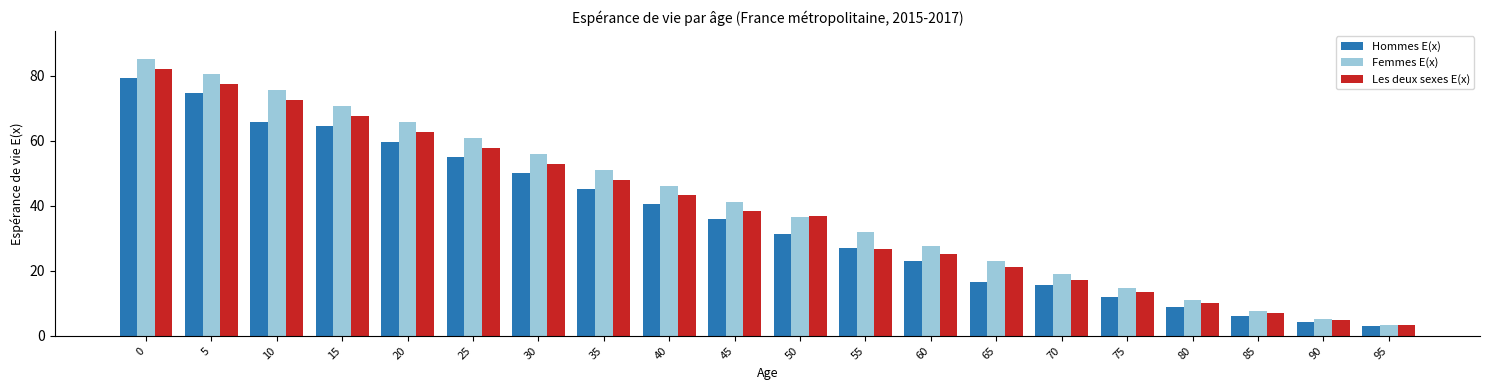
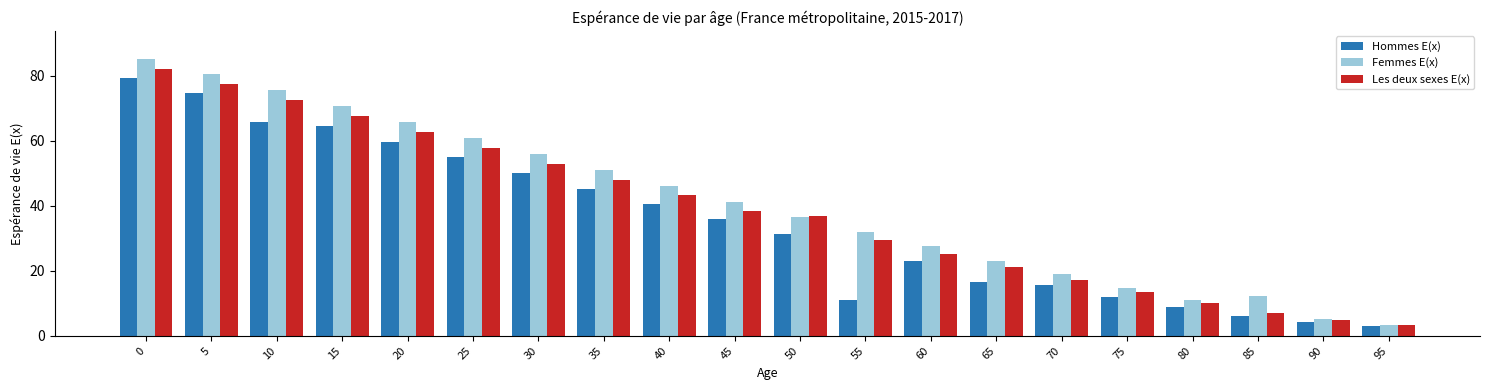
  {
    "Hommes E(x)": {
      "0": 79,
      "5": 75,
      "10": 66,
      "15": 65,
      "20": 60,
      "25": 55,
      "30": 50,
      "35": 45,
      "40": 41,
      "45": 36,
      "50": 31,
-     "55": 27,
+     "55": 11,
      "60": 23,
      "65": 17,
      "70": 16,
      "75": 12,
      "80": 9,
      "85": 6,
      "90": 4,
      "95": 3
    },
    "Femmes E(x)": {
      "0": 85,
      "5": 81,
      "10": 76,
      "15": 71,
      "20": 66,
      "25": 61,
      "30": 56,
      "35": 51,
      "40": 46,
      "45": 41,
      "50": 37,
      "55": 32,
      "60": 28,
      "65": 23,
      "70": 19,
      "75": 15,
      "80": 11,
-     "85": 8,
+     "85": 12,
      "90": 5,
      "95": 3
    },
    "Les deux sexes E(x)": {
      "0": 82,
      "5": 78,
      "10": 73,
      "15": 68,
      "20": 63,
      "25": 58,
      "30": 53,
      "35": 48,
      "40": 43,
      "45": 39,
      "50": 37,
-     "55": 27,
+     "55": 30,
      "60": 25,
      "65": 21,
      "70": 17,
      "75": 14,
      "80": 10,
      "85": 7,
      "90": 5,
      "95": 3
    }
  }
